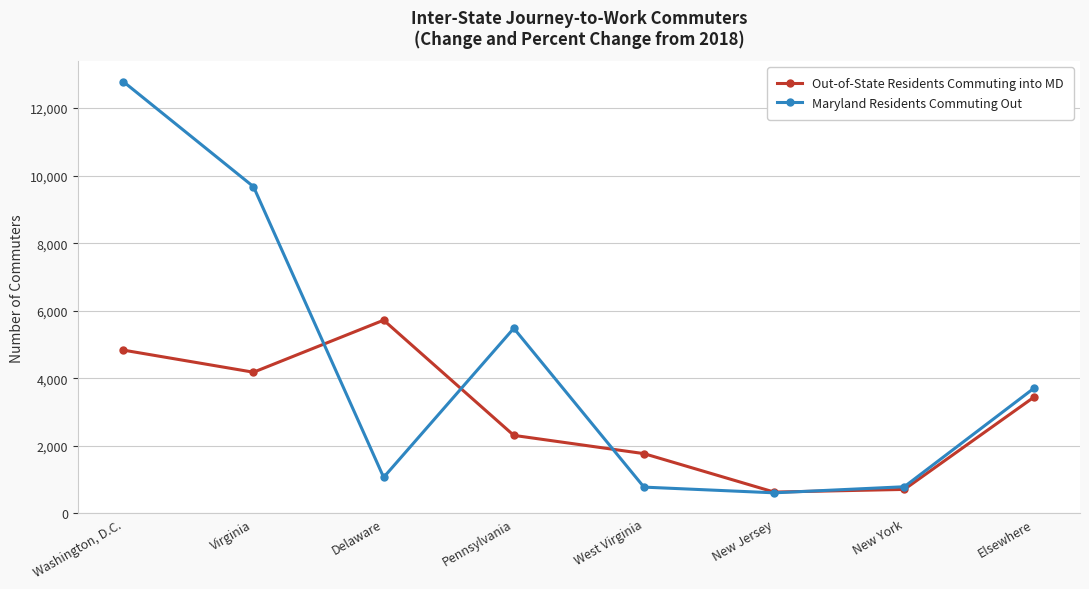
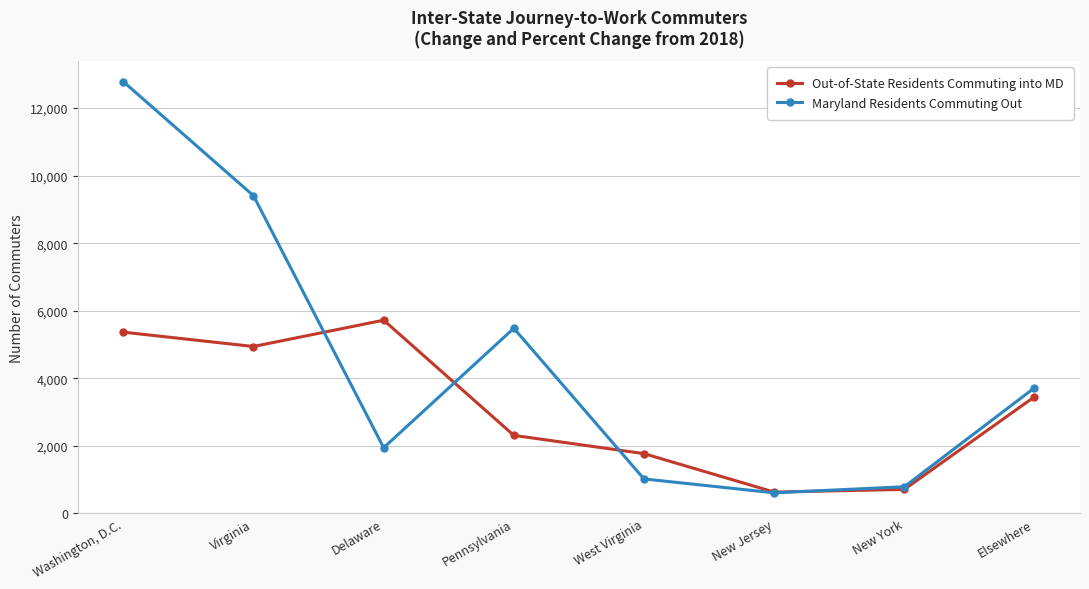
  {
    "Out-of-State Residents Commuting into MD": {
-     "Washington, D.C.": "4,800",
-     "Virginia": "4,200",
+     "Washington, D.C.": "5,400",
+     "Virginia": "4,900",
      "Delaware": "5,700",
      "Pennsylvania": "2,300",
      "West Virginia": "1,800",
      "New York": "700",
      "Elsewhere": "3,400"
    },
    "Maryland Residents Commuting Out": {
      "Washington, D.C.": "12,800",
-     "Virginia": "9,700",
-     "Delaware": "1,100",
+     "Virginia": "9,400",
+     "Delaware": "1,900",
      "Pennsylvania": "5,500",
-     "West Virginia": "800",
+     "West Virginia": "1,000",
      "New York": "800",
      "Elsewhere": "3,700"
    }
  }
